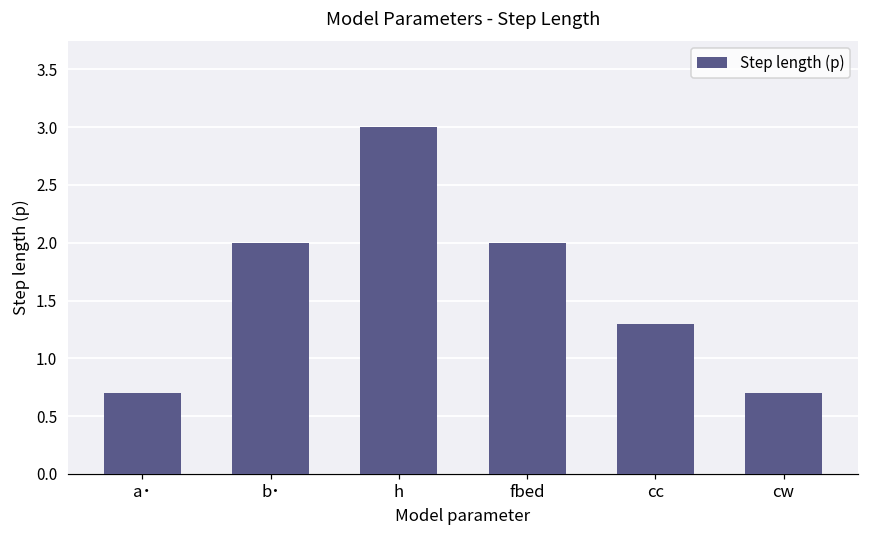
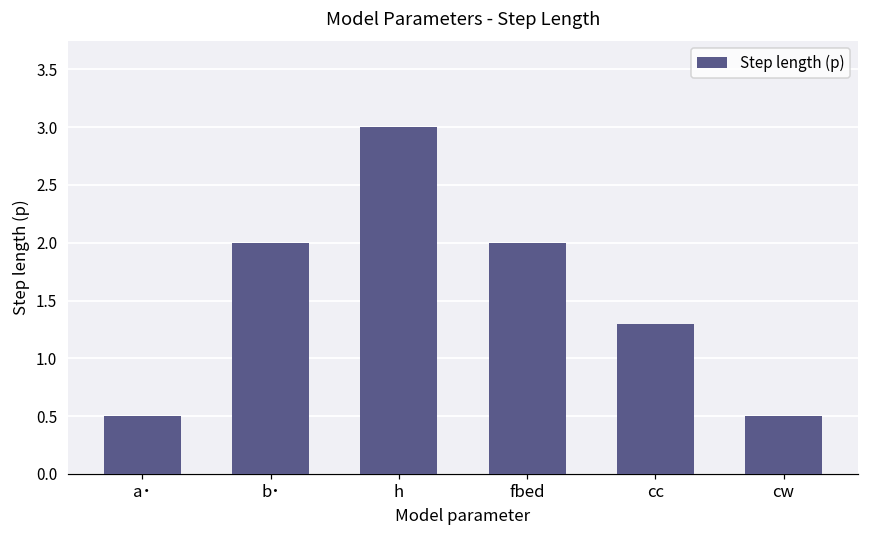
  {
-   "a˙": 0.7,
+   "a˙": 0.5,
    "b˙": 2.0,
    "h": 3.0,
    "fbed": 2.0,
    "cc": 1.3,
-   "cw": 0.7
+   "cw": 0.5
  }
